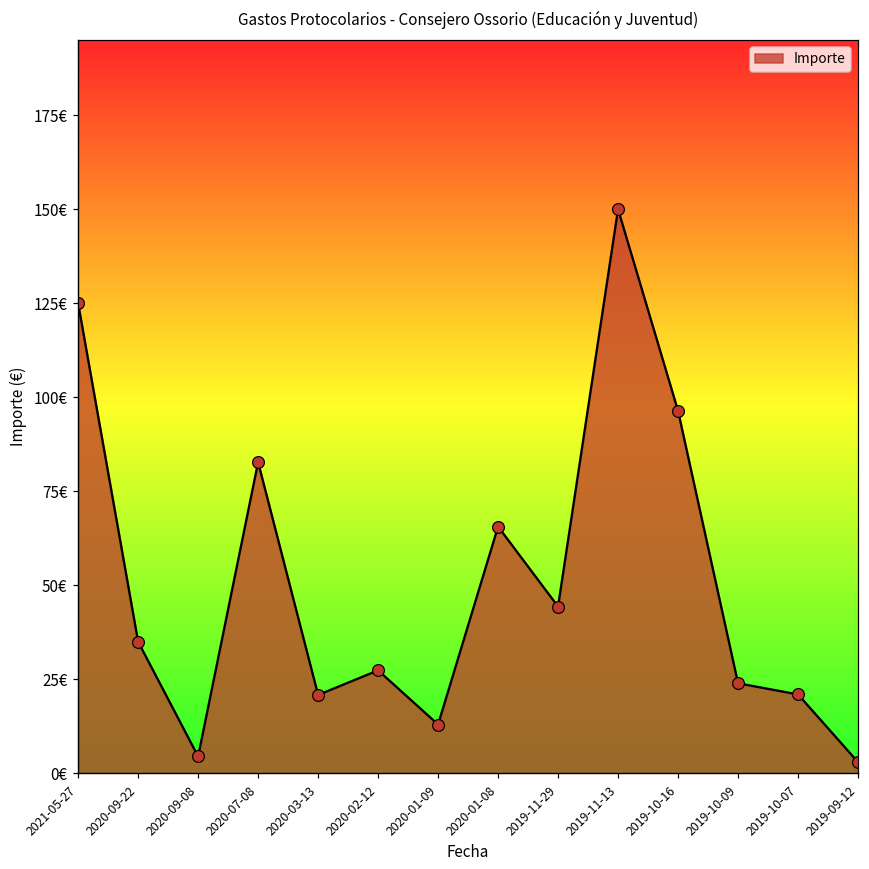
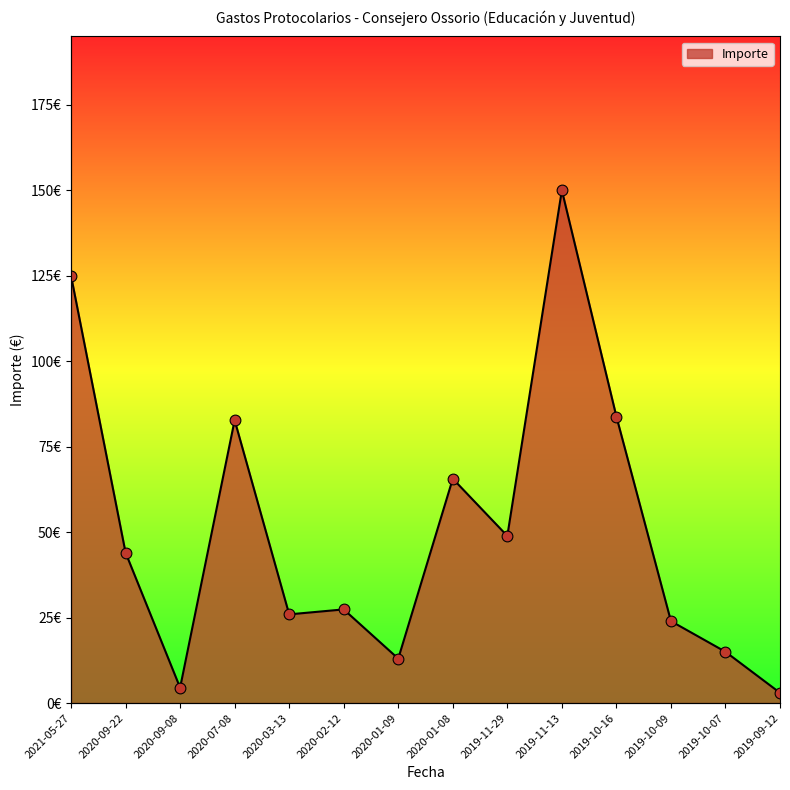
  {
    "2021-05-27": "125€",
-   "2020-09-22": "35€",
+   "2020-09-22": "44€",
    "2020-09-08": "5€",
    "2020-07-08": "83€",
-   "2020-03-13": "21€",
+   "2020-03-13": "26€",
    "2020-02-12": "27€",
    "2020-01-09": "13€",
    "2020-01-08": "66€",
-   "2019-11-29": "44€",
+   "2019-11-29": "49€",
    "2019-11-13": "150€",
-   "2019-10-16": "96€",
+   "2019-10-16": "84€",
    "2019-10-09": "24€",
-   "2019-10-07": "21€",
+   "2019-10-07": "15€",
    "2019-09-12": "3€"
  }
